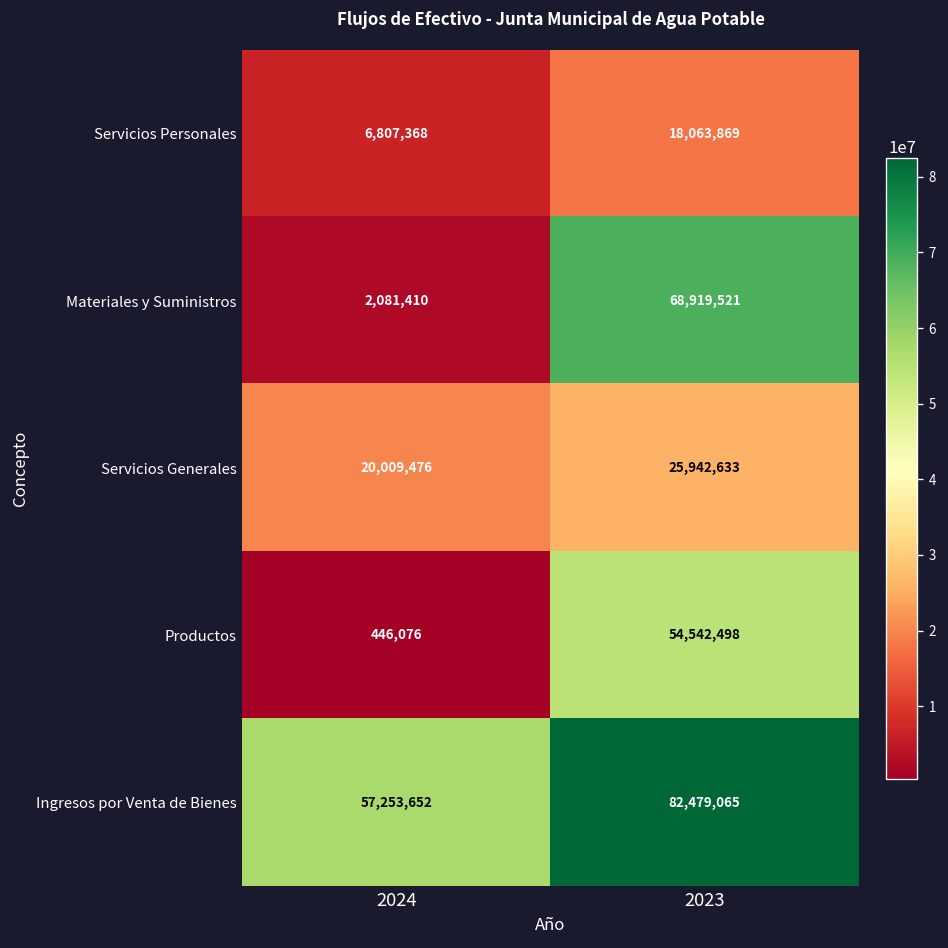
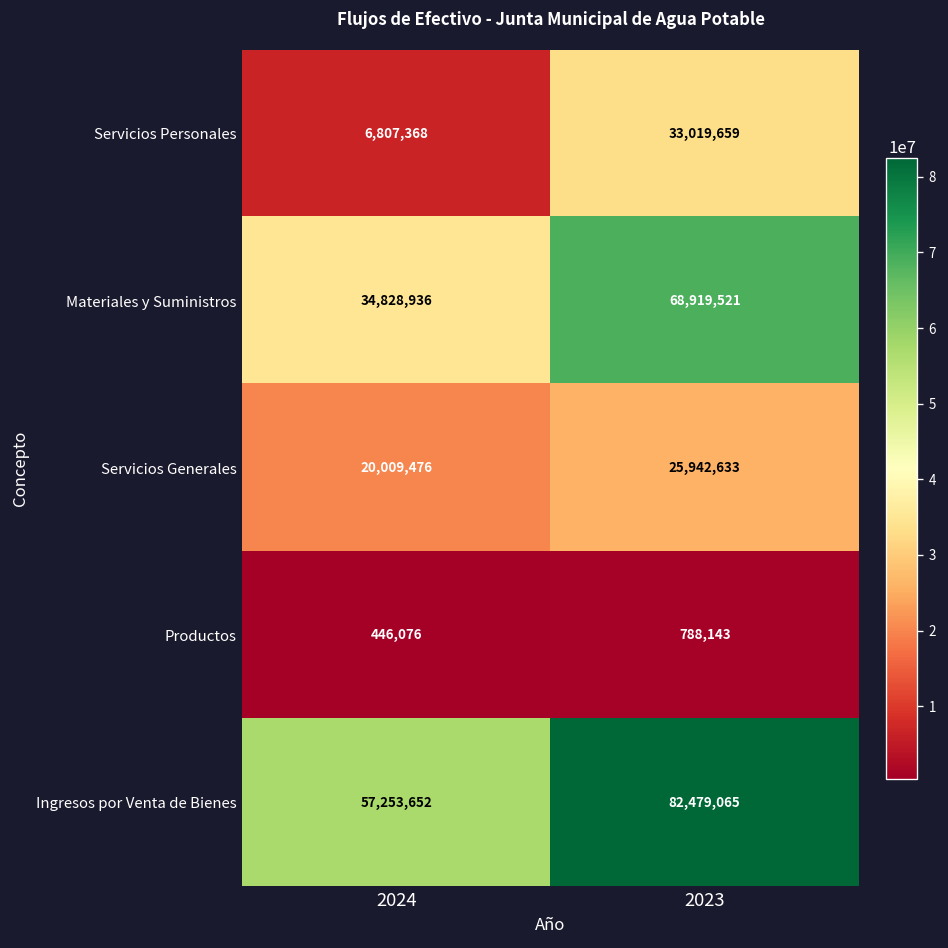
  {
    "Servicios Personales": {
      "2024": "6,807,368",
-     "2023": "18,063,869"
+     "2023": "33,019,659"
    },
    "Materiales y Suministros": {
-     "2024": "2,081,410",
+     "2024": "34,828,936",
      "2023": "68,919,521"
    },
    "Servicios Generales": {
      "2024": "20,009,476",
      "2023": "25,942,633"
    },
    "Productos": {
      "2024": "446,076",
-     "2023": "54,542,498"
+     "2023": "788,143"
    },
    "Ingresos por Venta de Bienes": {
      "2024": "57,253,652",
      "2023": "82,479,065"
    }
  }
